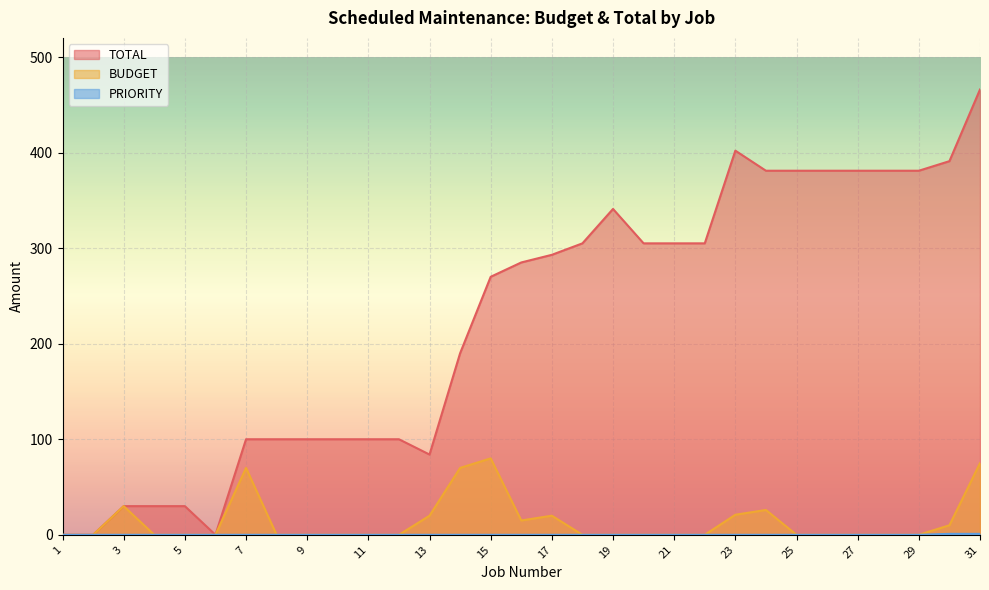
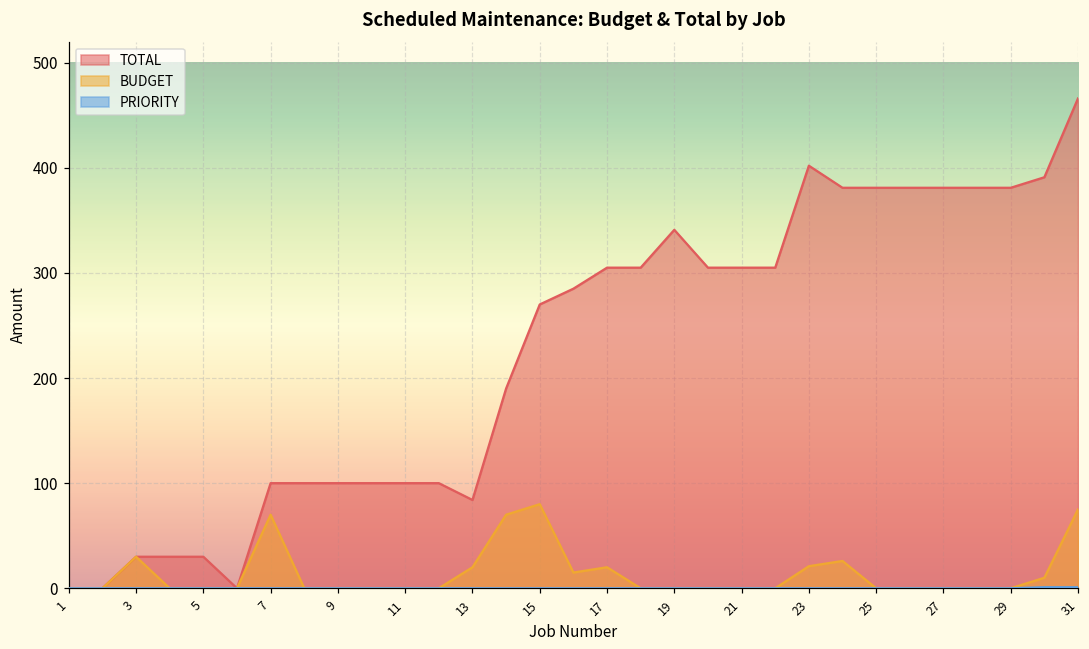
  {
    "TOTAL": {
      "5": 30,
      "7": 100,
      "9": 100,
      "11": 100,
      "13": 80,
      "15": 270,
-     "17": 290,
+     "17": 310,
      "19": 340,
      "21": 310,
      "23": 400,
      "25": 380,
      "27": 380,
      "29": 380,
      "31": 470
    },
    "BUDGET": {
      "7": 70,
      "13": 20,
      "15": 80,
      "17": 20,
      "23": 20,
      "31": 80
    },
    "PRIORITY": {
      "3": 0,
      "7": 0,
      "13": 0,
      "15": 0,
      "17": 0,
      "23": 0,
      "31": 0
    }
  }
